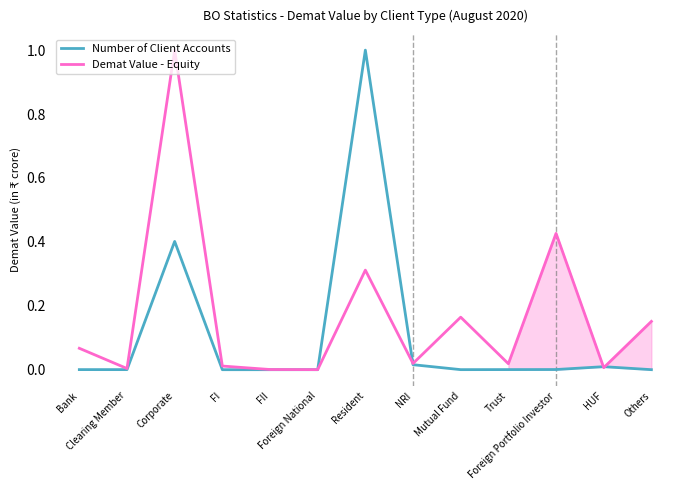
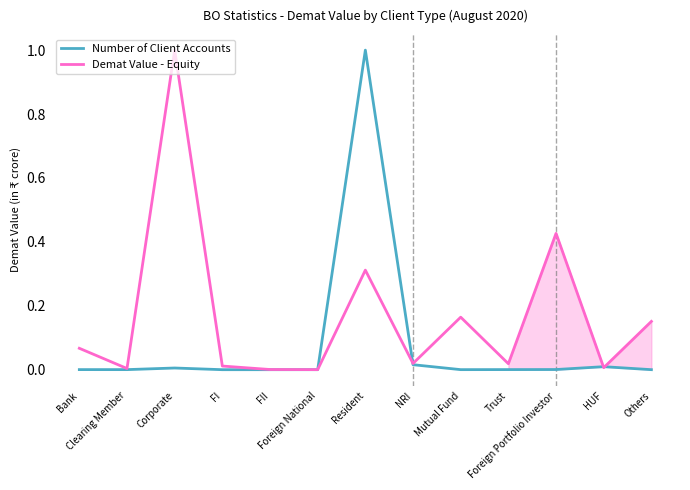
  {
    "Number of Client Accounts": {
      "Bank": 0.00,
-     "Corporate": 0.40,
+     "Corporate": 0.01,
      "FI": 0.00,
      "Resident": 1.00,
      "Mutual Fund": 0.00,
      "Trust": 0.00,
      "Foreign Portfolio Investor": 0.00,
      "Others": 0.00
    }
  }
